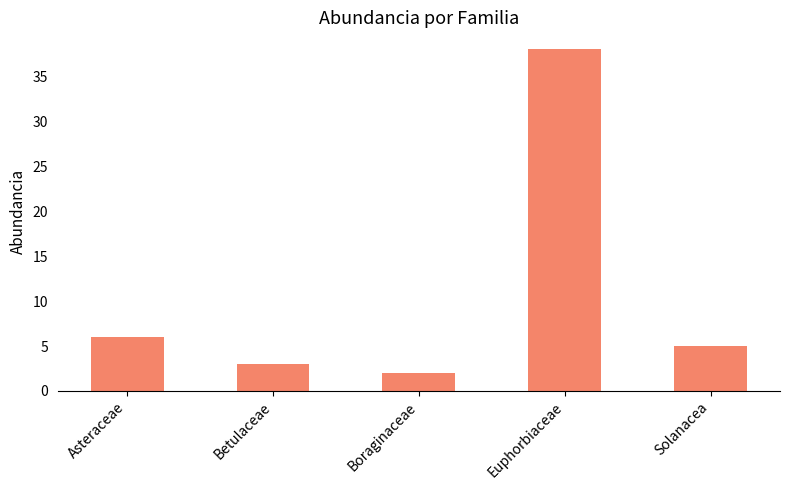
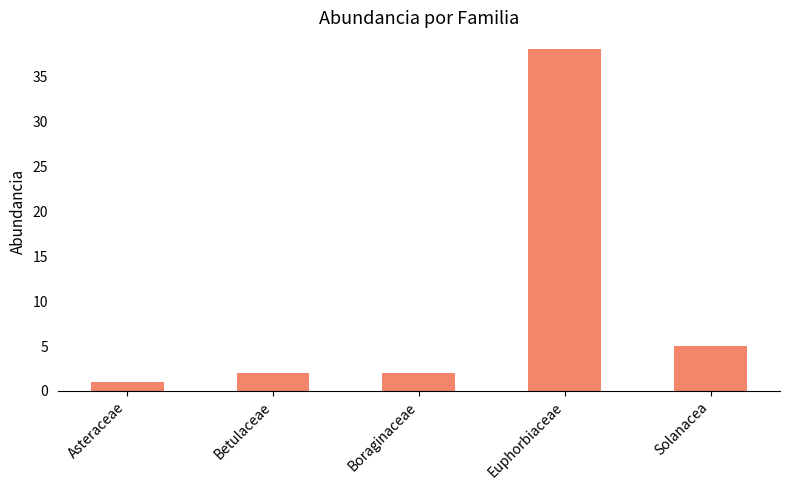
  {
-   "Asteraceae": 6,
-   "Betulaceae": 3,
+   "Asteraceae": 1,
+   "Betulaceae": 2,
    "Boraginaceae": 2,
    "Euphorbiaceae": 38,
    "Solanacea": 5
  }
